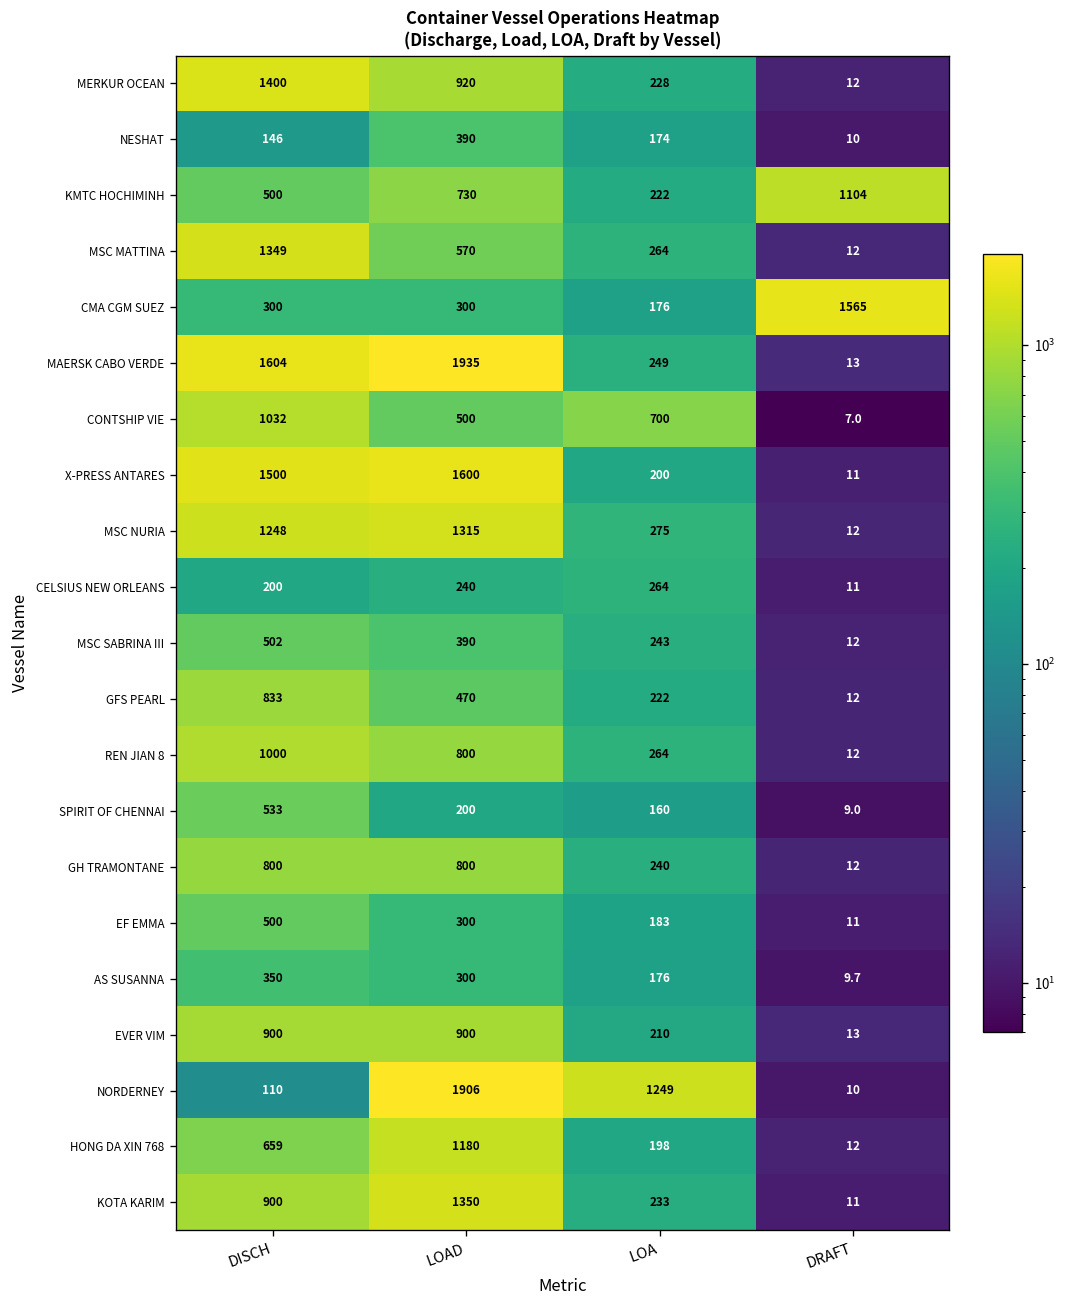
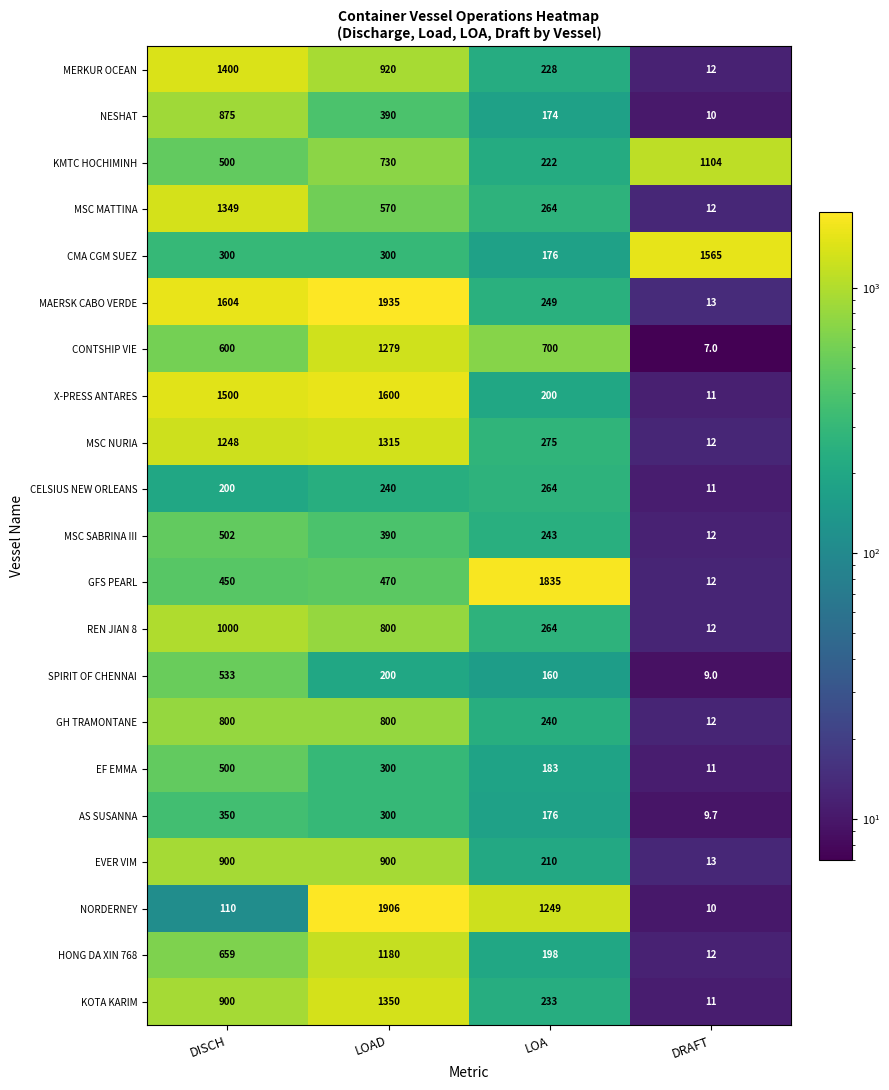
  {
    "MERKUR OCEAN": {
      "DISCH": 1400,
      "LOAD": 920,
      "LOA": 228,
      "DRAFT": 12
    },
    "NESHAT": {
-     "DISCH": 146,
+     "DISCH": 875,
      "LOAD": 390,
      "LOA": 174,
      "DRAFT": 10
    },
    "KMTC HOCHIMINH": {
      "DISCH": 500,
      "LOAD": 730,
      "LOA": 222,
      "DRAFT": 1104
    },
    "MSC MATTINA": {
      "DISCH": 1349,
      "LOAD": 570,
      "LOA": 264,
      "DRAFT": 12
    },
    "CMA CGM SUEZ": {
      "DISCH": 300,
      "LOAD": 300,
      "LOA": 176,
      "DRAFT": 1565
    },
    "MAERSK CABO VERDE": {
      "DISCH": 1604,
      "LOAD": 1935,
      "LOA": 249,
      "DRAFT": 13
    },
    "CONTSHIP VIE": {
-     "DISCH": 1032,
-     "LOAD": 500,
+     "DISCH": 600,
+     "LOAD": 1279,
      "LOA": 700,
      "DRAFT": 7.0
    },
    "X-PRESS ANTARES": {
      "DISCH": 1500,
      "LOAD": 1600,
      "LOA": 200,
      "DRAFT": 11
    },
    "MSC NURIA": {
      "DISCH": 1248,
      "LOAD": 1315,
      "LOA": 275,
      "DRAFT": 12
    },
    "CELSIUS NEW ORLEANS": {
      "DISCH": 200,
      "LOAD": 240,
      "LOA": 264,
      "DRAFT": 11
    },
    "MSC SABRINA III": {
      "DISCH": 502,
      "LOAD": 390,
      "LOA": 243,
      "DRAFT": 12
    },
    "GFS PEARL": {
-     "DISCH": 833,
+     "DISCH": 450,
      "LOAD": 470,
-     "LOA": 222,
+     "LOA": 1835,
      "DRAFT": 12
    },
    "REN JIAN 8": {
      "DISCH": 1000,
      "LOAD": 800,
      "LOA": 264,
      "DRAFT": 12
    },
    "SPIRIT OF CHENNAI": {
      "DISCH": 533,
      "LOAD": 200,
      "LOA": 160,
      "DRAFT": 9.0
    },
    "GH TRAMONTANE": {
      "DISCH": 800,
      "LOAD": 800,
      "LOA": 240,
      "DRAFT": 12
    },
    "EF EMMA": {
      "DISCH": 500,
      "LOAD": 300,
      "LOA": 183,
      "DRAFT": 11
    },
    "AS SUSANNA": {
      "DISCH": 350,
      "LOAD": 300,
      "LOA": 176,
      "DRAFT": 9.7
    },
    "EVER VIM": {
      "DISCH": 900,
      "LOAD": 900,
      "LOA": 210,
      "DRAFT": 13
    },
    "NORDERNEY": {
      "DISCH": 110,
      "LOAD": 1906,
      "LOA": 1249,
      "DRAFT": 10
    },
    "HONG DA XIN 768": {
      "DISCH": 659,
      "LOAD": 1180,
      "LOA": 198,
      "DRAFT": 12
    },
    "KOTA KARIM": {
      "DISCH": 900,
      "LOAD": 1350,
      "LOA": 233,
      "DRAFT": 11
    }
  }
